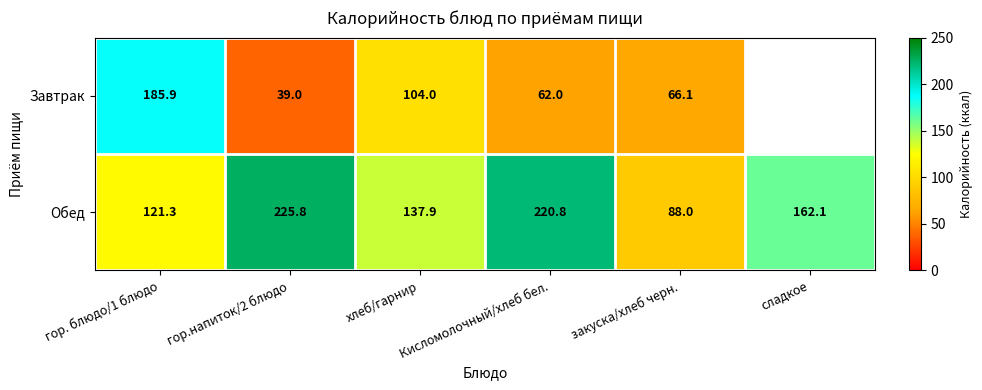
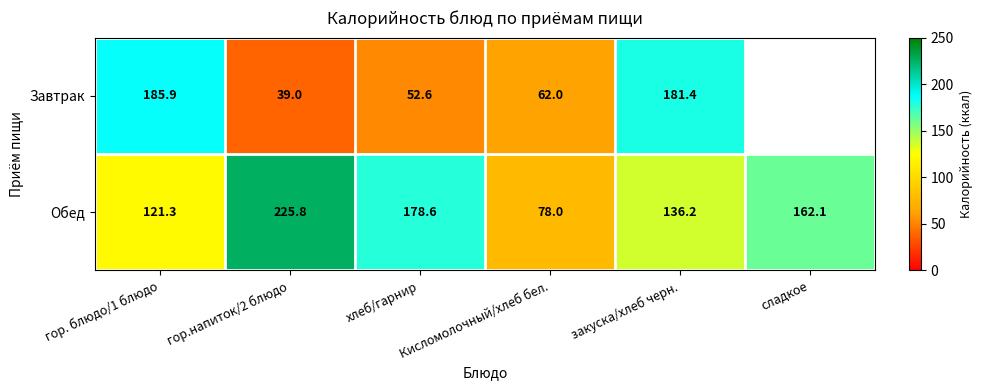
  {
    "Завтрак": {
      "гор. блюдо/1 блюдо": 185.9,
      "гор.напиток/2 блюдо": 39.0,
-     "хлеб/гарнир": 104.0,
+     "хлеб/гарнир": 52.6,
      "Кисломолочный/хлеб бел.": 62.0,
-     "закуска/хлеб черн.": 66.1
+     "закуска/хлеб черн.": 181.4
    },
    "Обед": {
      "гор. блюдо/1 блюдо": 121.3,
      "гор.напиток/2 блюдо": 225.8,
-     "хлеб/гарнир": 137.9,
-     "Кисломолочный/хлеб бел.": 220.8,
-     "закуска/хлеб черн.": 88.0,
+     "хлеб/гарнир": 178.6,
+     "Кисломолочный/хлеб бел.": 78.0,
+     "закуска/хлеб черн.": 136.2,
      "сладкое": 162.1
    }
  }
